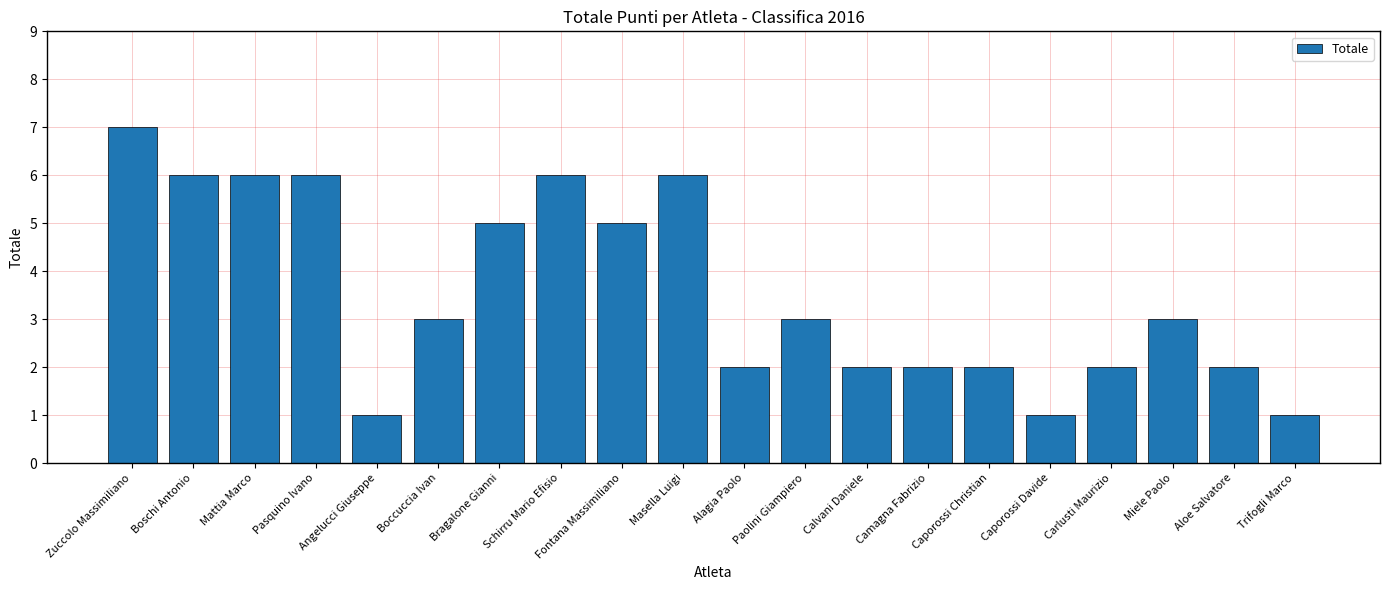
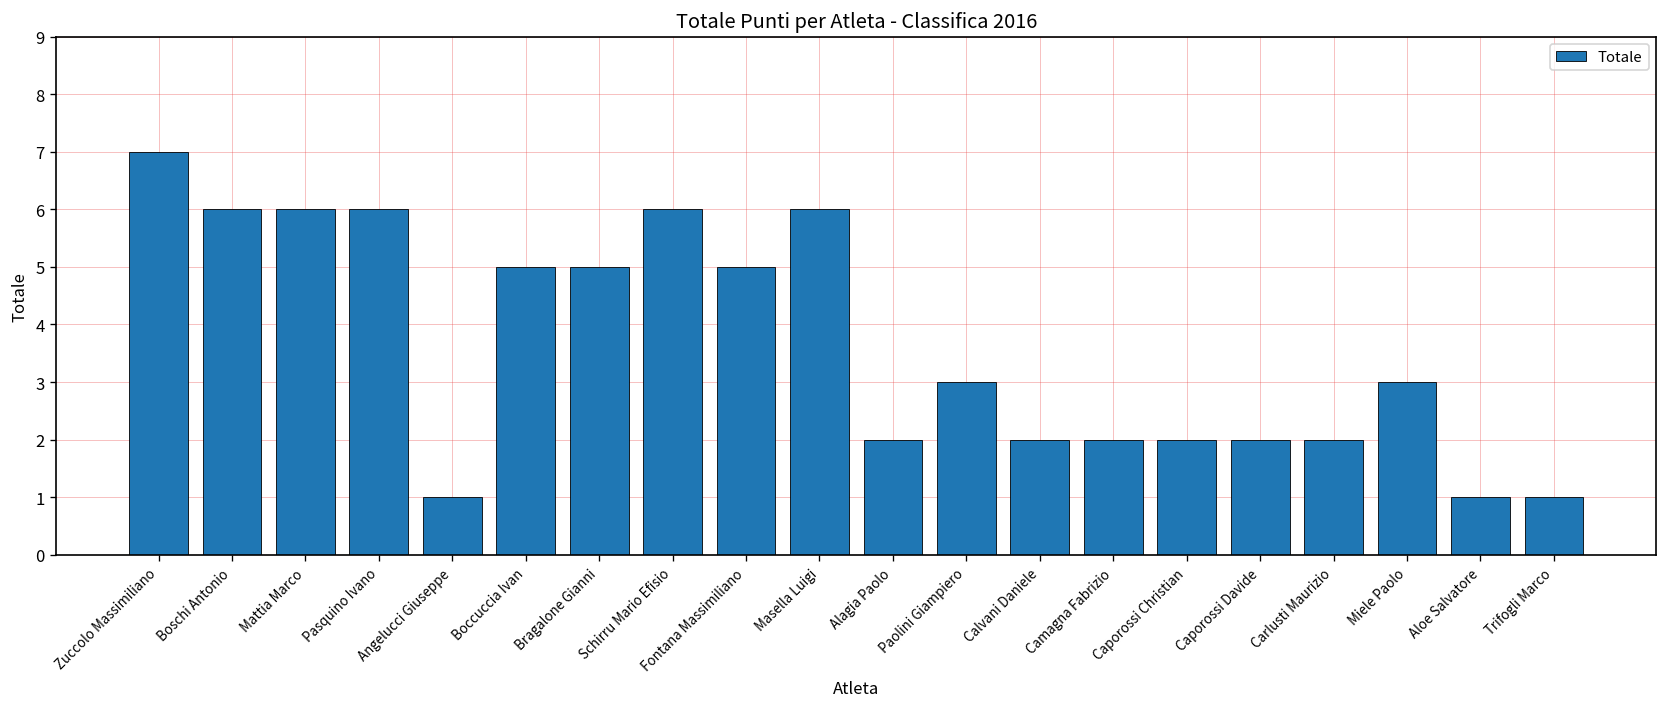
  {
    "Zuccolo Massimiliano": 7,
    "Boschi Antonio": 6,
    "Mattia Marco": 6,
    "Pasquino Ivano": 6,
    "Angelucci Giuseppe": 1,
-   "Boccuccia Ivan": 3,
+   "Boccuccia Ivan": 5,
    "Bragalone Gianni": 5,
    "Schirru Mario Efisio": 6,
    "Fontana Massimiliano": 5,
    "Masella Luigi": 6,
    "Alagia Paolo": 2,
    "Paolini Giampiero": 3,
    "Calvani Daniele": 2,
    "Camagna Fabrizio": 2,
    "Caporossi Christian": 2,
-   "Caporossi Davide": 1,
+   "Caporossi Davide": 2,
    "Carlusti Maurizio": 2,
    "Miele Paolo": 3,
-   "Aloe Salvatore": 2,
+   "Aloe Salvatore": 1,
    "Trifogli Marco": 1
  }
